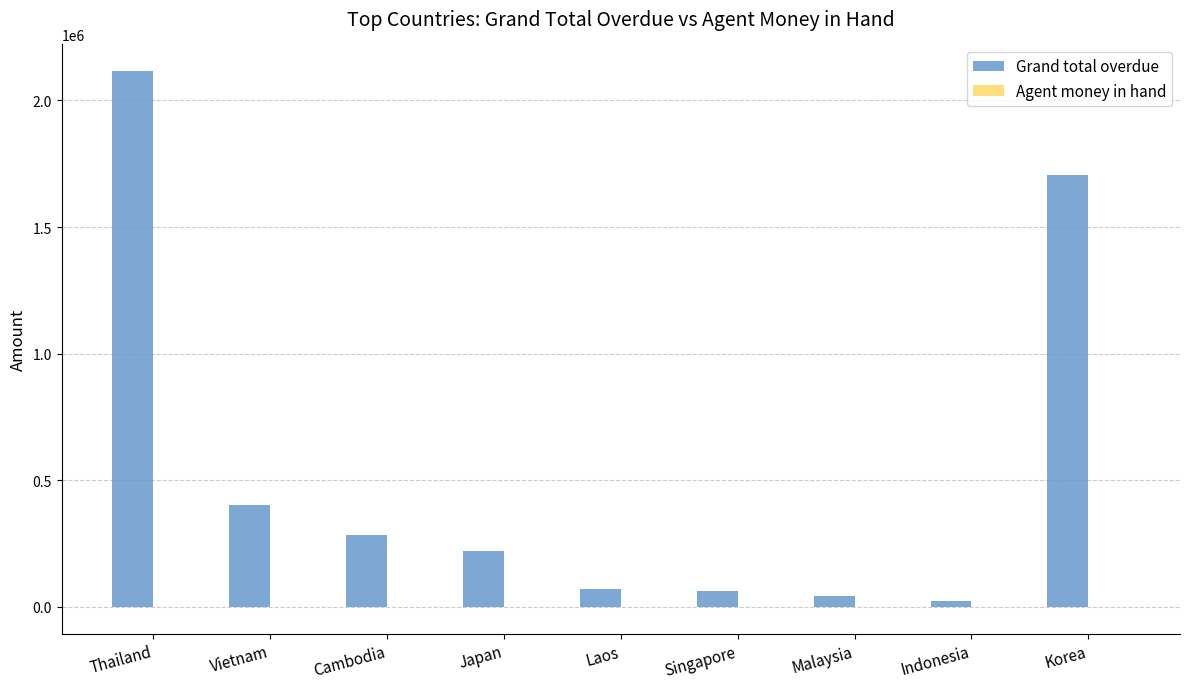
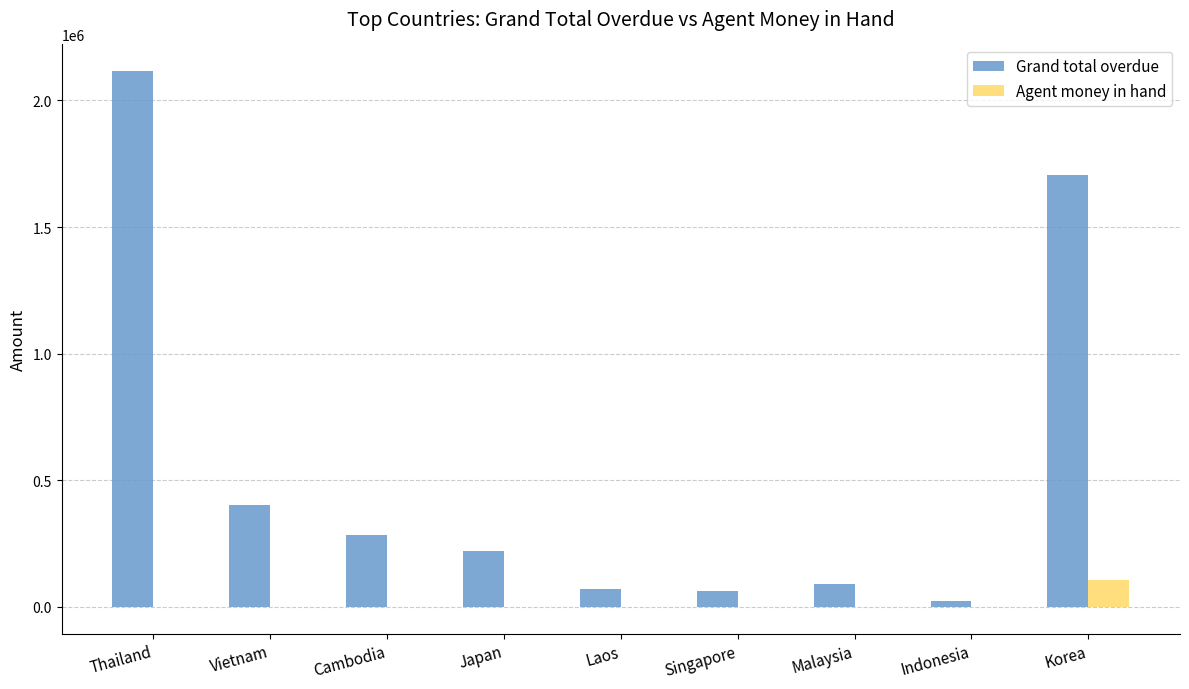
  {
    "Grand total overdue": {
      "Thailand": 2120000,
      "Vietnam": 400000,
      "Cambodia": 280000,
      "Japan": 220000,
      "Laos": 70000,
      "Singapore": 60000,
-     "Malaysia": 40000,
+     "Malaysia": 90000,
      "Indonesia": 20000,
      "Korea": 1710000
    },
    "Agent money in hand": {
      "Cambodia": 0,
      "Japan": 0,
      "Laos": 0,
-     "Korea": 0
+     "Korea": 110000
    }
  }
